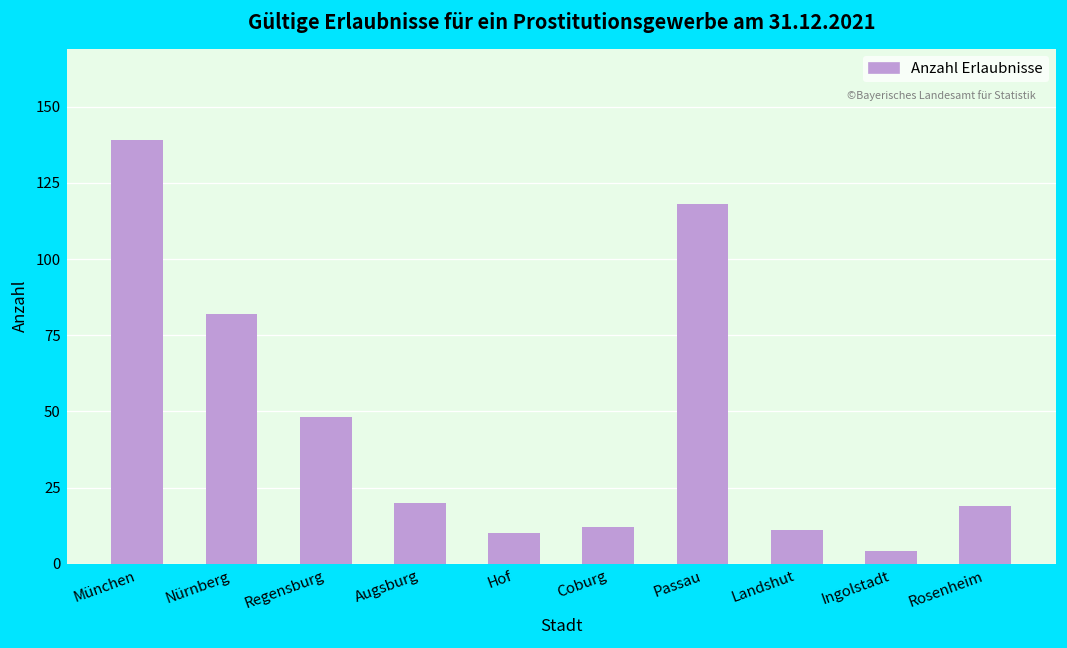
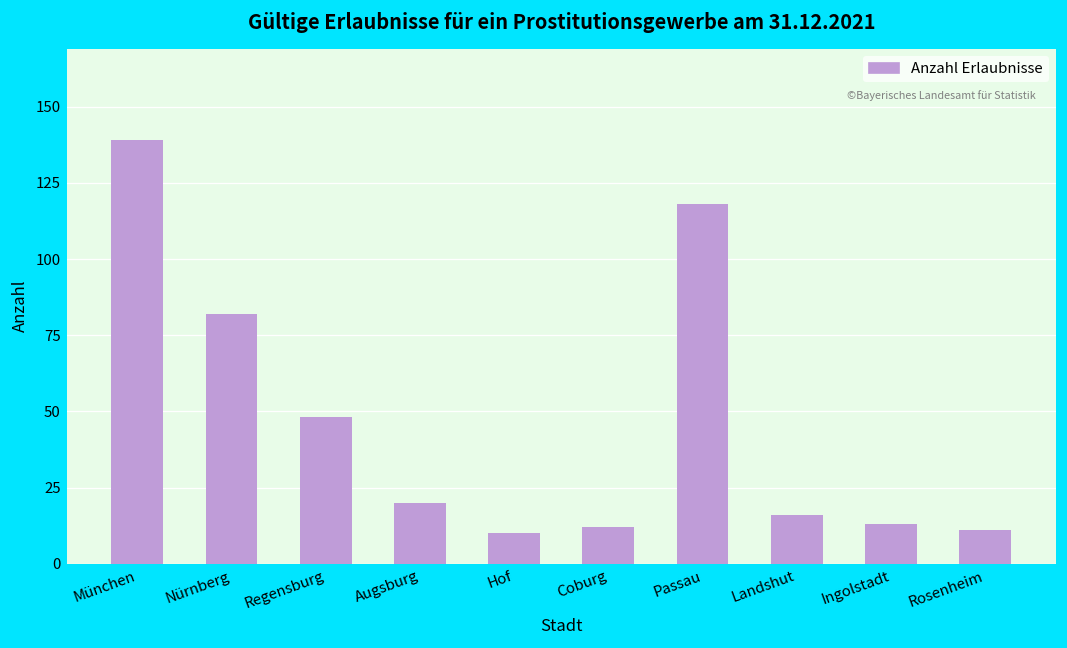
  {
    "München": 139,
    "Nürnberg": 82,
    "Regensburg": 48,
    "Augsburg": 20,
    "Hof": 10,
    "Coburg": 12,
    "Passau": 118,
-   "Landshut": 11,
-   "Ingolstadt": 4,
-   "Rosenheim": 19
+   "Landshut": 16,
+   "Ingolstadt": 13,
+   "Rosenheim": 11
  }
